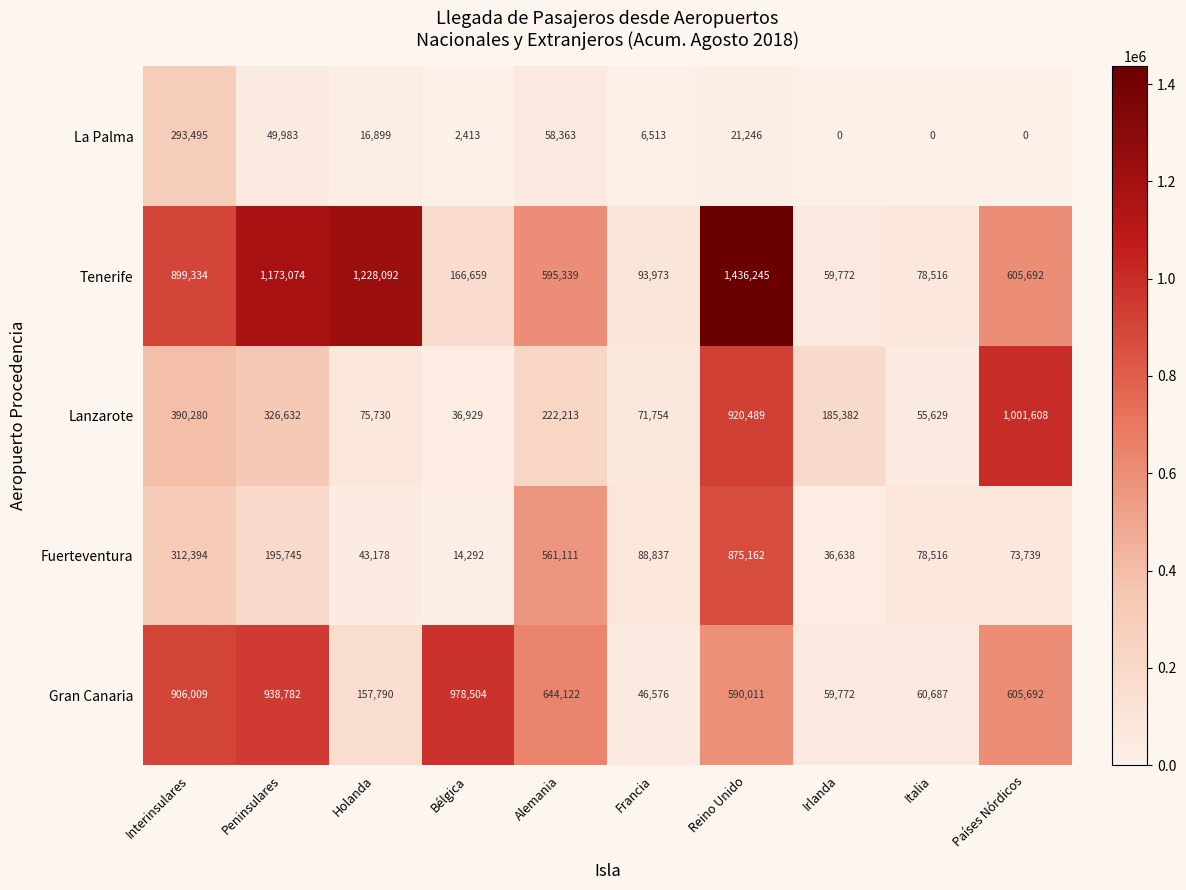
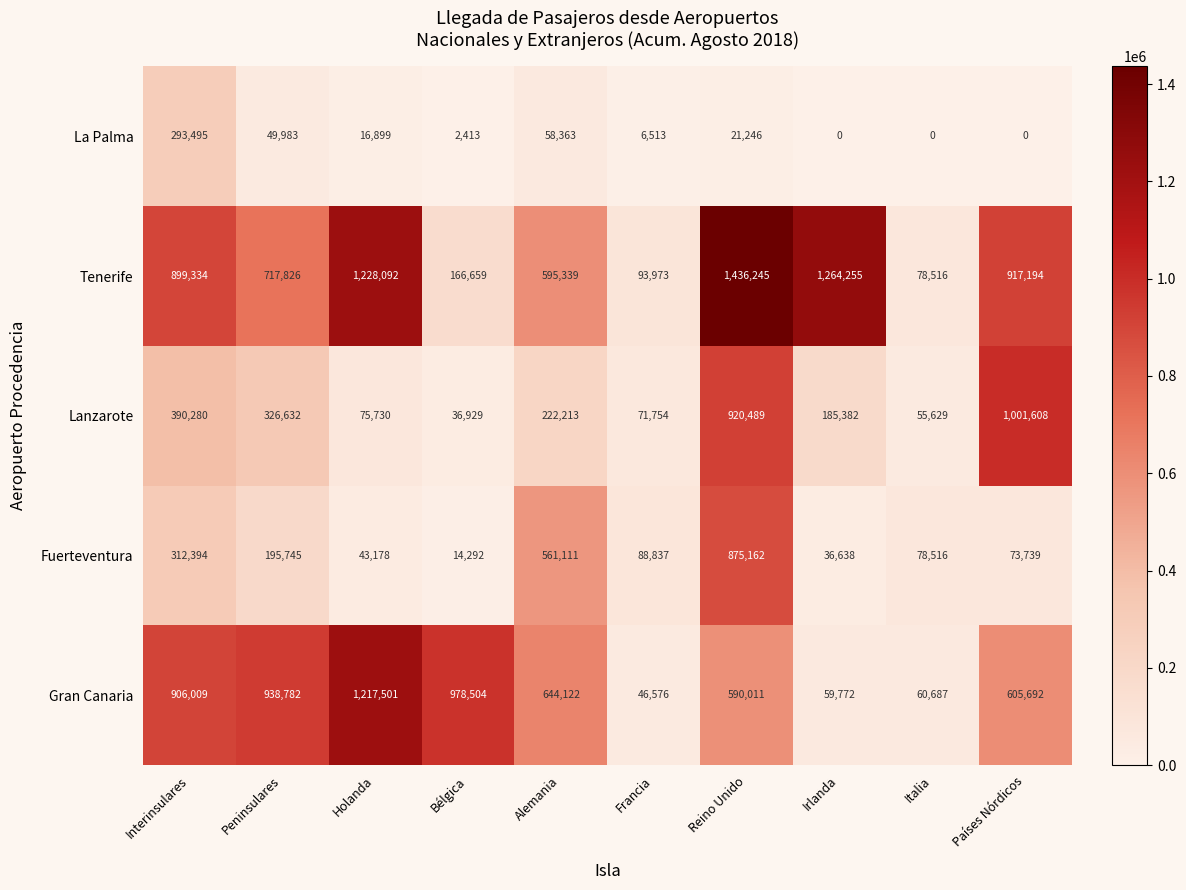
  {
    "La Palma": {
      "Interinsulares": "293,495",
      "Peninsulares": "49,983",
      "Holanda": "16,899",
      "Bélgica": "2,413",
      "Alemania": "58,363",
      "Francia": "6,513",
      "Reino Unido": "21,246",
      "Irlanda": "0",
      "Italia": "0",
      "Países Nórdicos": "0"
    },
    "Tenerife": {
      "Interinsulares": "899,334",
-     "Peninsulares": "1,173,074",
+     "Peninsulares": "717,826",
      "Holanda": "1,228,092",
      "Bélgica": "166,659",
      "Alemania": "595,339",
      "Francia": "93,973",
      "Reino Unido": "1,436,245",
-     "Irlanda": "59,772",
+     "Irlanda": "1,264,255",
      "Italia": "78,516",
-     "Países Nórdicos": "605,692"
+     "Países Nórdicos": "917,194"
    },
    "Lanzarote": {
      "Interinsulares": "390,280",
      "Peninsulares": "326,632",
      "Holanda": "75,730",
      "Bélgica": "36,929",
      "Alemania": "222,213",
      "Francia": "71,754",
      "Reino Unido": "920,489",
      "Irlanda": "185,382",
      "Italia": "55,629",
      "Países Nórdicos": "1,001,608"
    },
    "Fuerteventura": {
      "Interinsulares": "312,394",
      "Peninsulares": "195,745",
      "Holanda": "43,178",
      "Bélgica": "14,292",
      "Alemania": "561,111",
      "Francia": "88,837",
      "Reino Unido": "875,162",
      "Irlanda": "36,638",
      "Italia": "78,516",
      "Países Nórdicos": "73,739"
    },
    "Gran Canaria": {
      "Interinsulares": "906,009",
      "Peninsulares": "938,782",
-     "Holanda": "157,790",
+     "Holanda": "1,217,501",
      "Bélgica": "978,504",
      "Alemania": "644,122",
      "Francia": "46,576",
      "Reino Unido": "590,011",
      "Irlanda": "59,772",
      "Italia": "60,687",
      "Países Nórdicos": "605,692"
    }
  }
